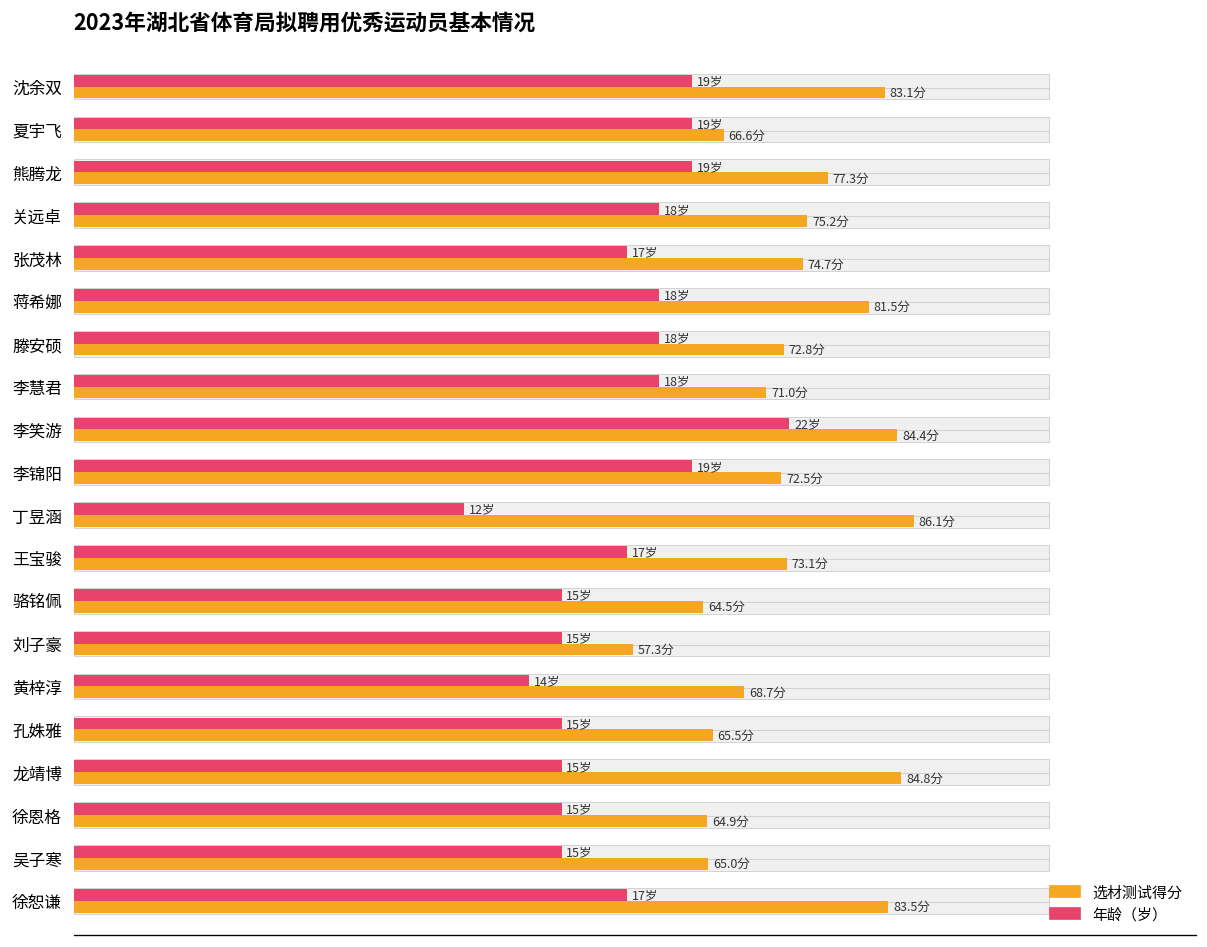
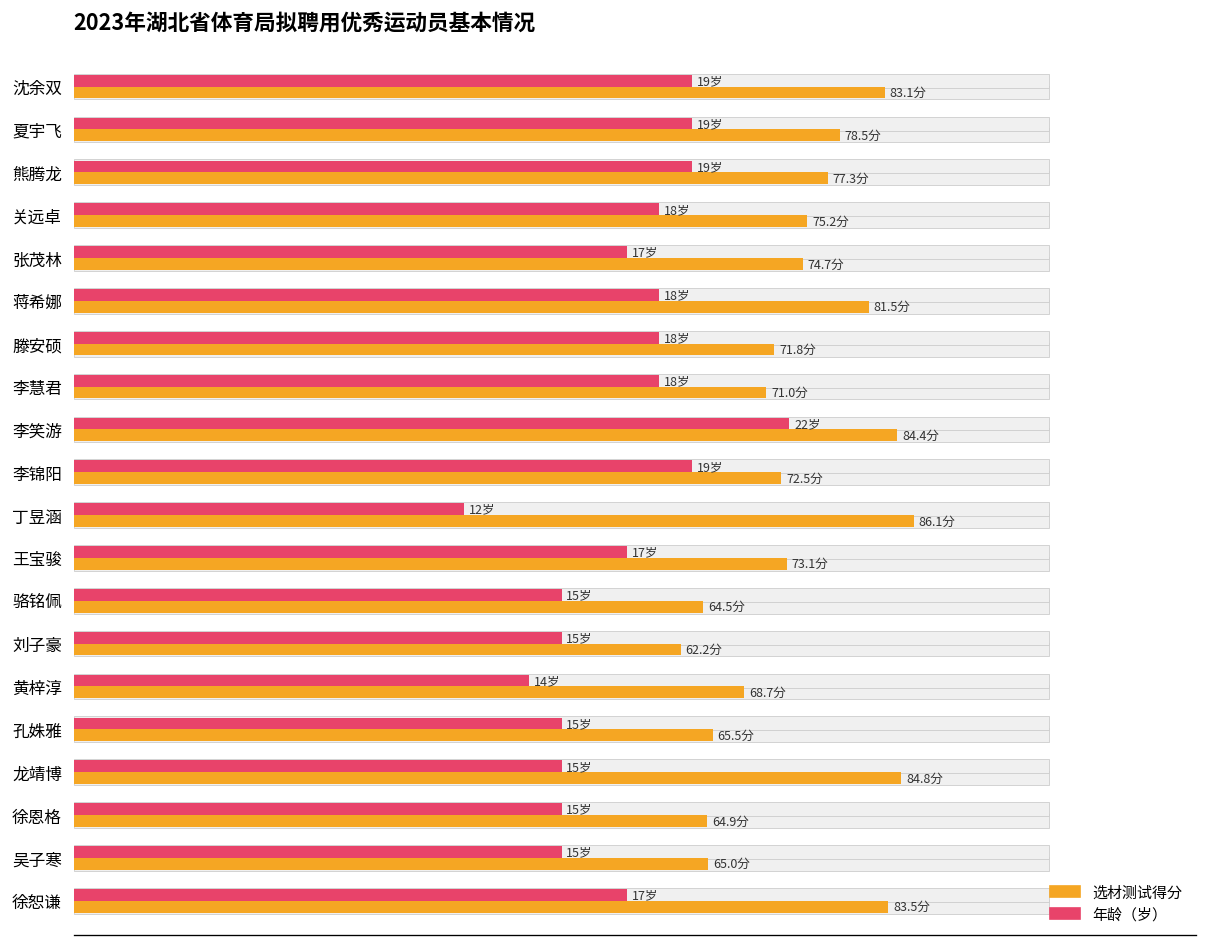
  {
    "选材测试得分": {
-     "夏宇飞": "66.6分",
-     "滕安硕": "72.8分",
-     "刘子豪": "57.3分"
+     "夏宇飞": "78.5分",
+     "滕安硕": "71.8分",
+     "刘子豪": "62.2分"
    }
  }
